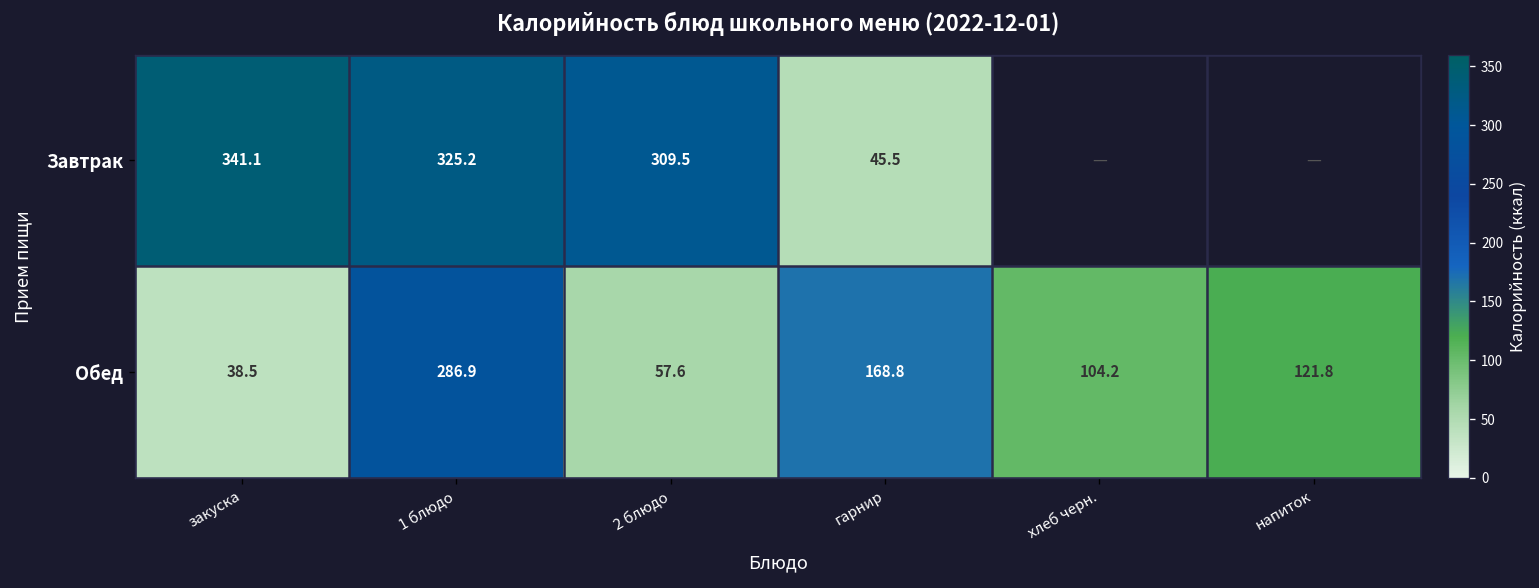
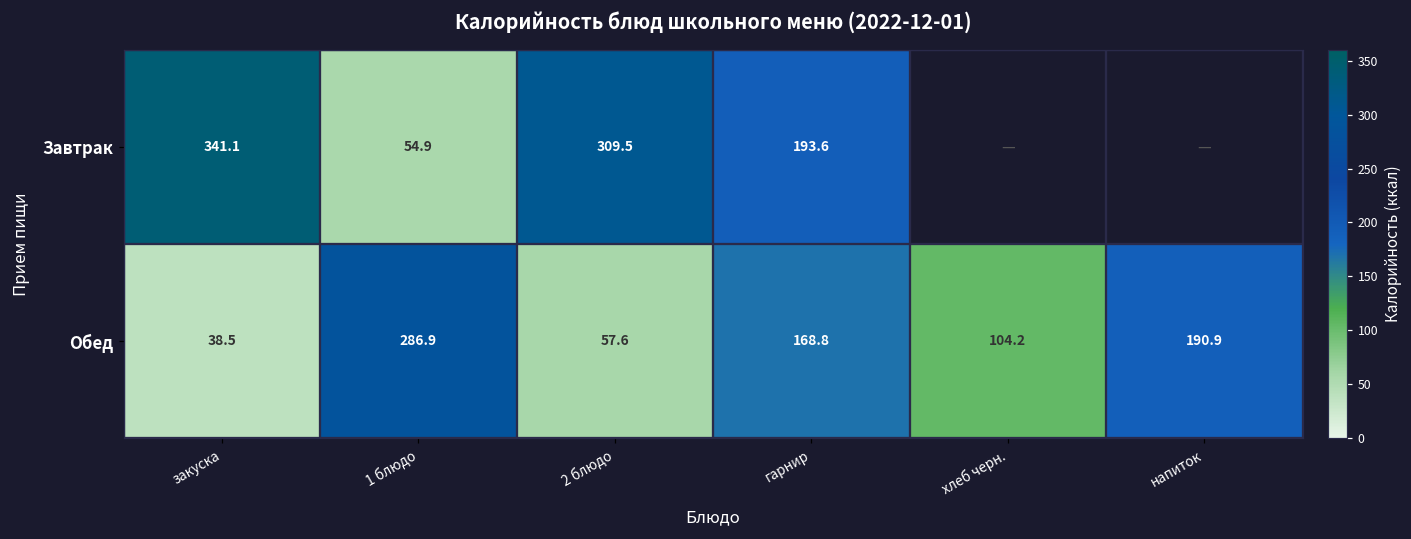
  {
    "Завтрак": {
      "закуска": 341.1,
-     "1 блюдо": 325.2,
+     "1 блюдо": 54.9,
      "2 блюдо": 309.5,
-     "гарнир": 45.5
+     "гарнир": 193.6
    },
    "Обед": {
      "закуска": 38.5,
      "1 блюдо": 286.9,
      "2 блюдо": 57.6,
      "гарнир": 168.8,
      "хлеб черн.": 104.2,
-     "напиток": 121.8
+     "напиток": 190.9
    }
  }
